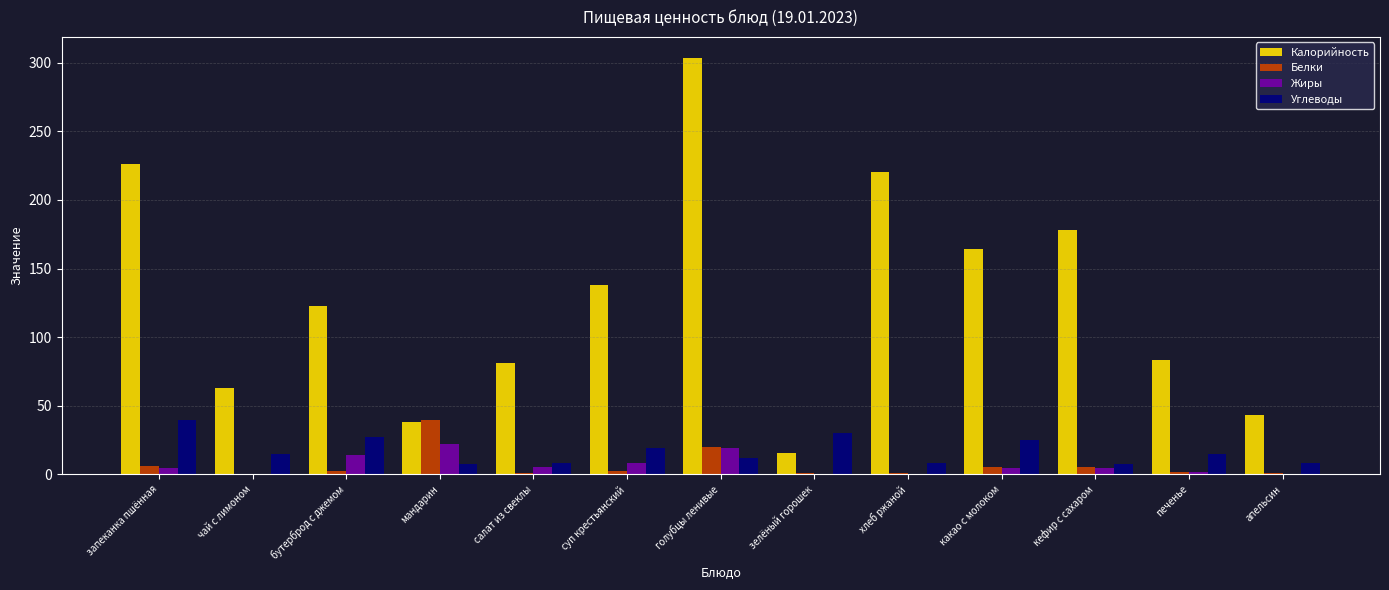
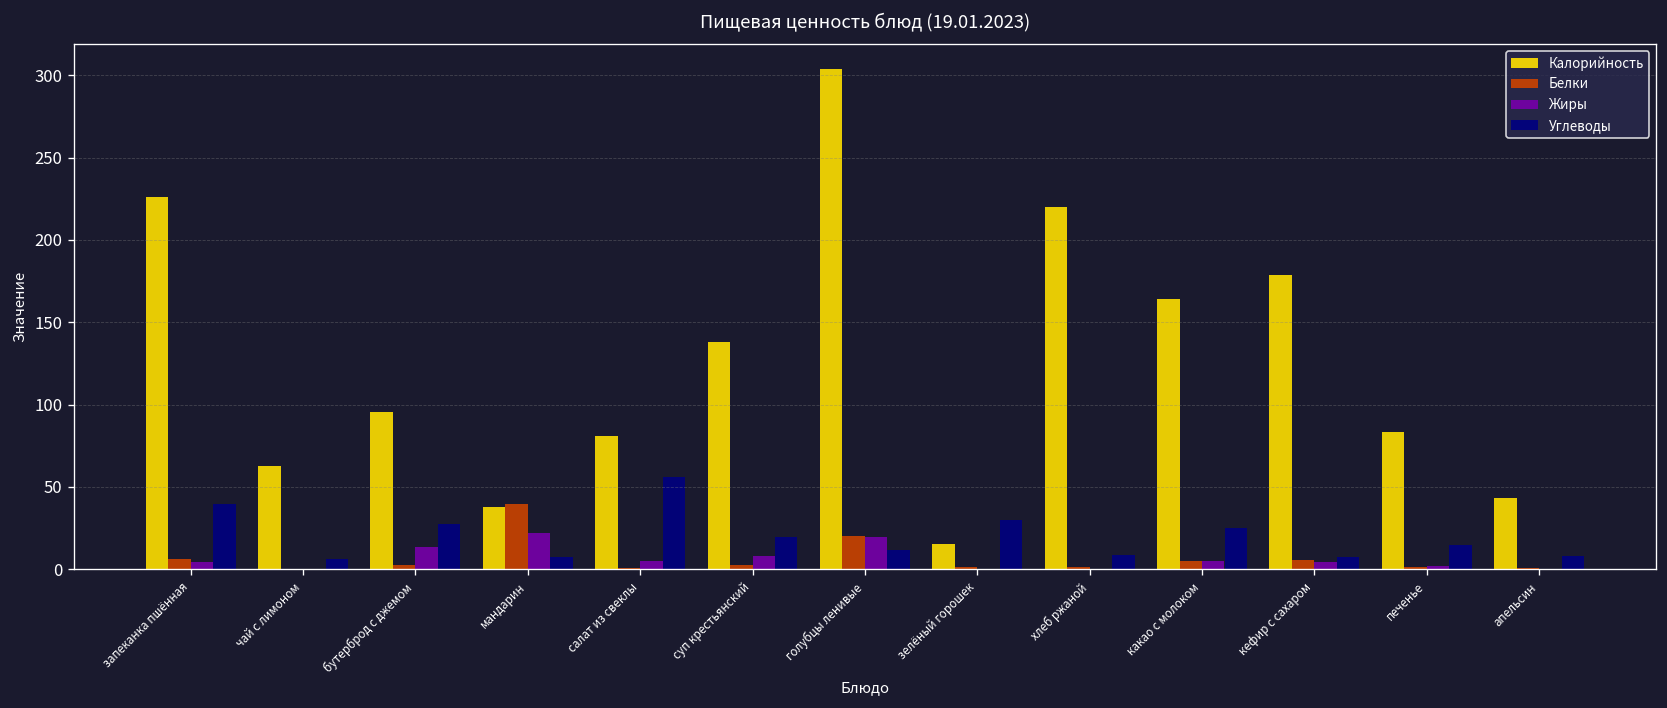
  {
    "Калорийность": {
      "запеканка пшённая": 226,
      "чай с лимоном": 63,
-     "бутерброд с джемом": 123,
+     "бутерброд с джемом": 95,
      "мандарин": 38,
      "салат из свеклы": 81,
      "суп крестьянский": 138,
      "голубцы ленивые": 304,
      "зелёный горошек": 16,
      "хлеб ржаной": 220,
      "какао с молоком": 164,
      "кефир с сахаром": 178,
      "печенье": 83,
      "апельсин": 43
    },
    "Белки": {
      "запеканка пшённая": 6,
      "бутерброд с джемом": 3,
      "мандарин": 40,
      "суп крестьянский": 2,
      "голубцы ленивые": 20,
      "какао с молоком": 5,
      "кефир с сахаром": 5
    },
    "Жиры": {
      "запеканка пшённая": 5,
      "чай с лимоном": 0,
      "бутерброд с джемом": 14,
      "мандарин": 22,
      "салат из свеклы": 5,
      "суп крестьянский": 8,
      "голубцы ленивые": 19,
      "какао с молоком": 5,
      "кефир с сахаром": 5,
      "печенье": 2
    },
    "Углеводы": {
      "запеканка пшённая": 40,
-     "чай с лимоном": 15,
+     "чай с лимоном": 7,
      "бутерброд с джемом": 28,
      "мандарин": 8,
-     "салат из свеклы": 8,
+     "салат из свеклы": 56,
      "суп крестьянский": 19,
      "голубцы ленивые": 12,
      "зелёный горошек": 30,
      "хлеб ржаной": 9,
      "какао с молоком": 25,
      "кефир с сахаром": 8,
      "печенье": 15,
      "апельсин": 8
    }
  }
